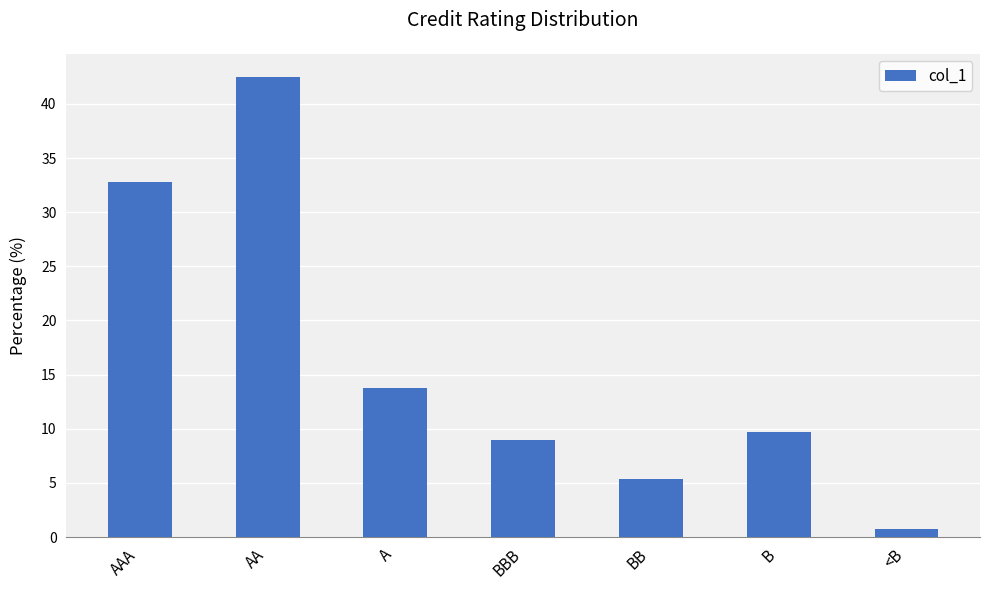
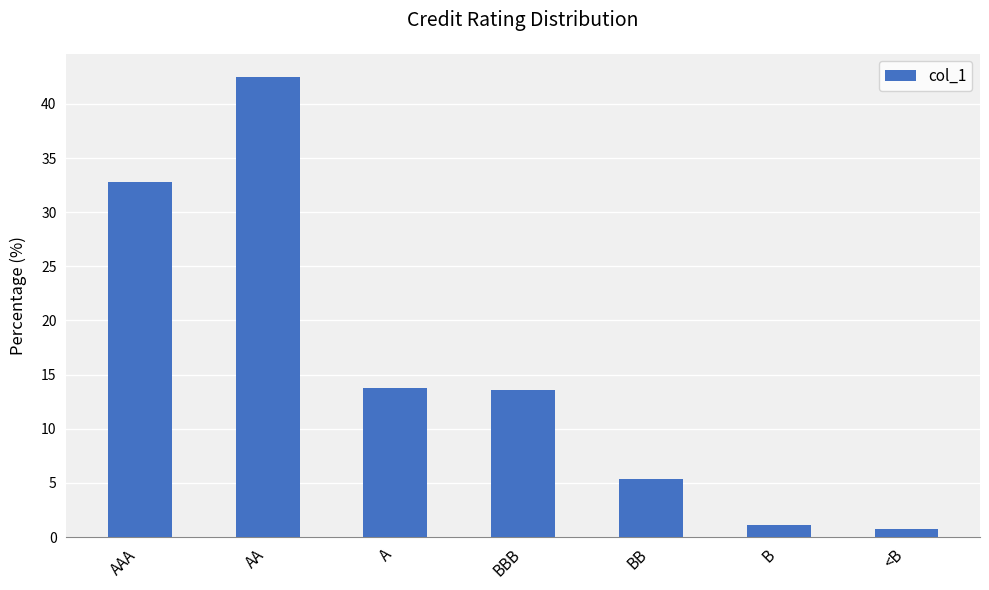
  {
    "AAA": 32.8,
    "AA": 42.5,
    "A": 13.8,
-   "BBB": 9.0,
+   "BBB": 13.6,
    "BB": 5.4,
-   "B": 9.7,
+   "B": 1.1,
    "<B": 0.7
  }
